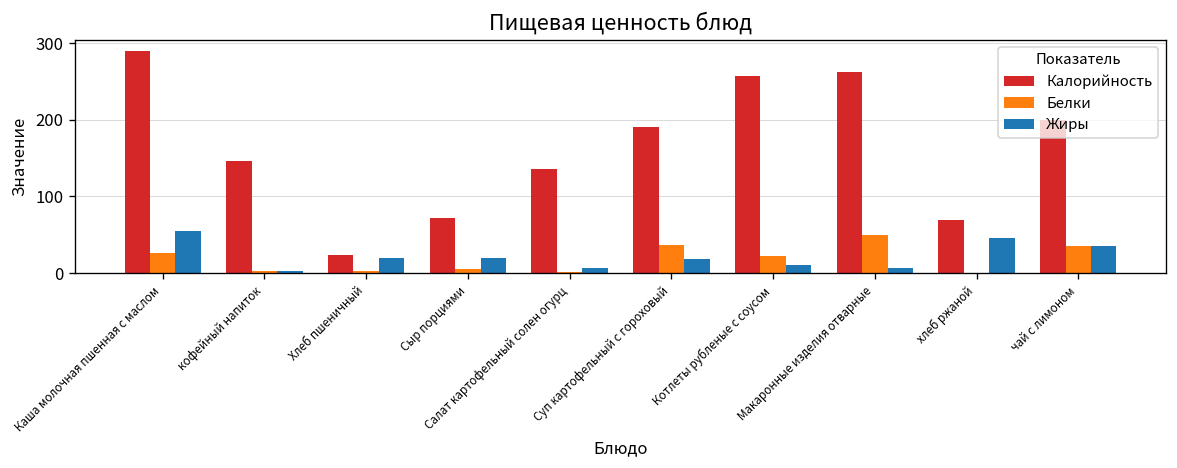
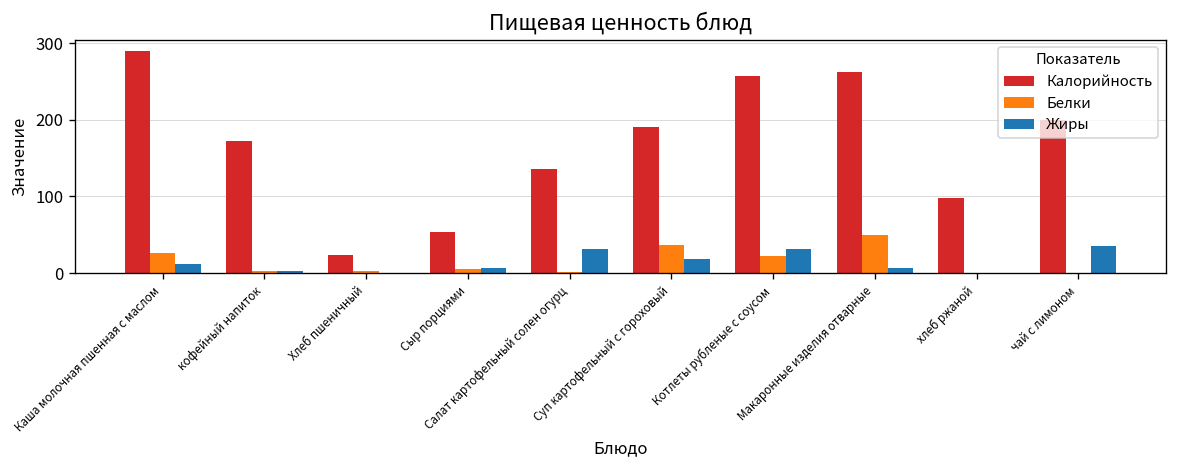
  {
    "Калорийность": {
      "Каша молочная пшенная с маслом": 290,
-     "кофейный напиток": 150,
+     "кофейный напиток": 170,
      "Хлеб пшеничный": 20,
-     "Сыр порциями": 70,
+     "Сыр порциями": 50,
      "Салат картофельный солен огурц": 140,
      "Суп картофельный с гороховый": 190,
      "Котлеты рубленые с соусом": 260,
      "Макаронные изделия отварные": 260,
-     "хлеб ржаной": 70
+     "хлеб ржаной": 100
    },
    "Белки": {
      "Каша молочная пшенная с маслом": 30,
      "Сыр порциями": 10,
      "Суп картофельный с гороховый": 40,
      "Котлеты рубленые с соусом": 20,
      "Макаронные изделия отварные": 50,
      "хлеб ржаной": 0,
-     "чай с лимоном": 40
+     "чай с лимоном": 0
    },
    "Жиры": {
-     "Каша молочная пшенная с маслом": 50,
-     "Хлеб пшеничный": 20,
-     "Сыр порциями": 20,
-     "Салат картофельный солен огурц": 10,
+     "Каша молочная пшенная с маслом": 10,
+     "Хлеб пшеничный": 0,
+     "Сыр порциями": 10,
+     "Салат картофельный солен огурц": 30,
      "Суп картофельный с гороховый": 20,
-     "Котлеты рубленые с соусом": 10,
+     "Котлеты рубленые с соусом": 30,
      "Макаронные изделия отварные": 10,
-     "хлеб ржаной": 50,
+     "хлеб ржаной": 0,
      "чай с лимоном": 40
    }
  }
